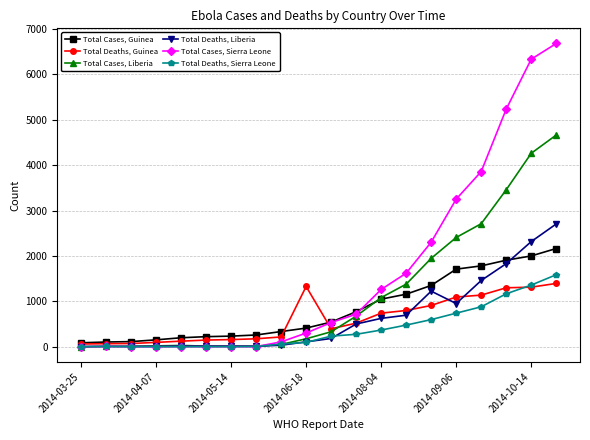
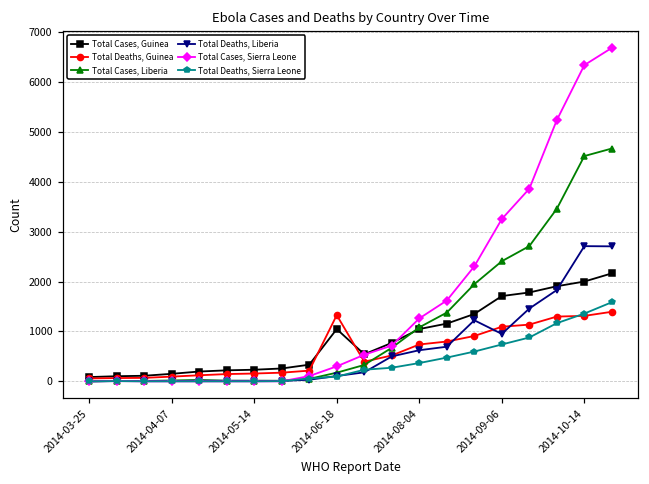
  {
    "Total Cases, Guinea": {
      "2014-04-07": 200,
      "2014-05-14": 200,
-     "2014-06-18": 400,
+     "2014-06-18": 1000,
      "2014-09-06": 1700,
      "2014-10-14": 2000
    },
    "Total Deaths, Guinea": {
      "2014-04-07": 100,
      "2014-05-14": 200,
      "2014-06-18": 1300,
      "2014-08-04": 700,
      "2014-09-06": 1100
    },
    "Total Cases, Liberia": {
      "2014-06-18": 200,
      "2014-09-06": 2400,
-     "2014-10-14": 4300
+     "2014-10-14": 4500
    },
    "Total Deaths, Liberia": {
      "2014-08-04": 600,
      "2014-09-06": 1000,
-     "2014-10-14": 2300
+     "2014-10-14": 2700
    },
    "Total Cases, Sierra Leone": {
      "2014-06-18": 300,
      "2014-08-04": 1300,
      "2014-09-06": 3300,
      "2014-10-14": 6300
    },
    "Total Deaths, Sierra Leone": {
      "2014-08-04": 400,
      "2014-09-06": 700
    }
  }
